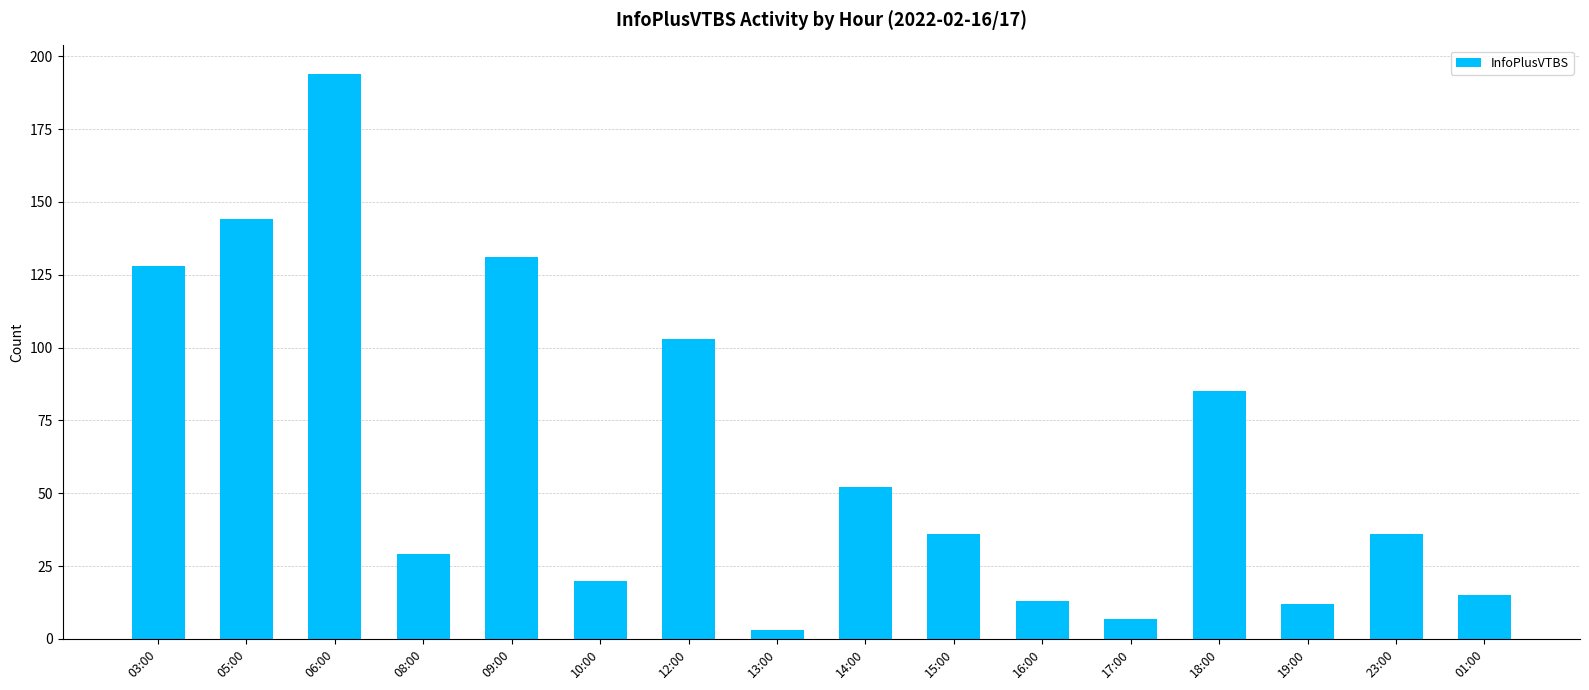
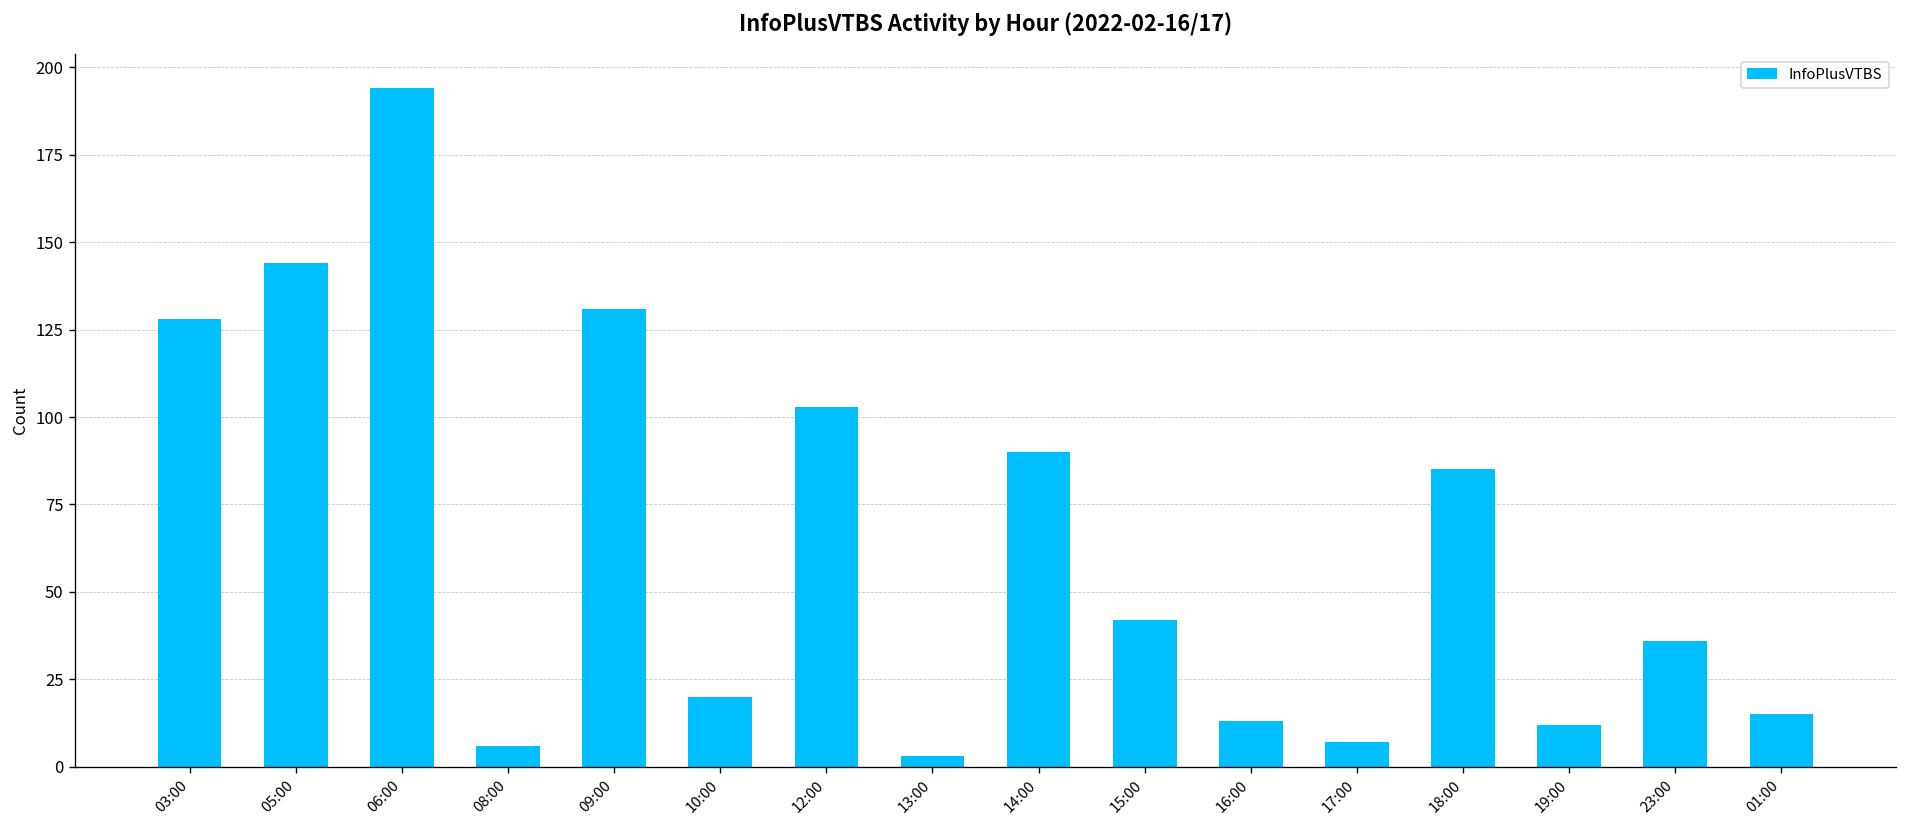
  {
    "03:00": 128,
    "05:00": 144,
    "06:00": 194,
-   "08:00": 29,
+   "08:00": 6,
    "09:00": 131,
    "10:00": 20,
    "12:00": 103,
    "13:00": 3,
-   "14:00": 52,
-   "15:00": 36,
+   "14:00": 90,
+   "15:00": 42,
    "16:00": 13,
    "17:00": 7,
    "18:00": 85,
    "19:00": 12,
    "23:00": 36,
    "01:00": 15
  }
